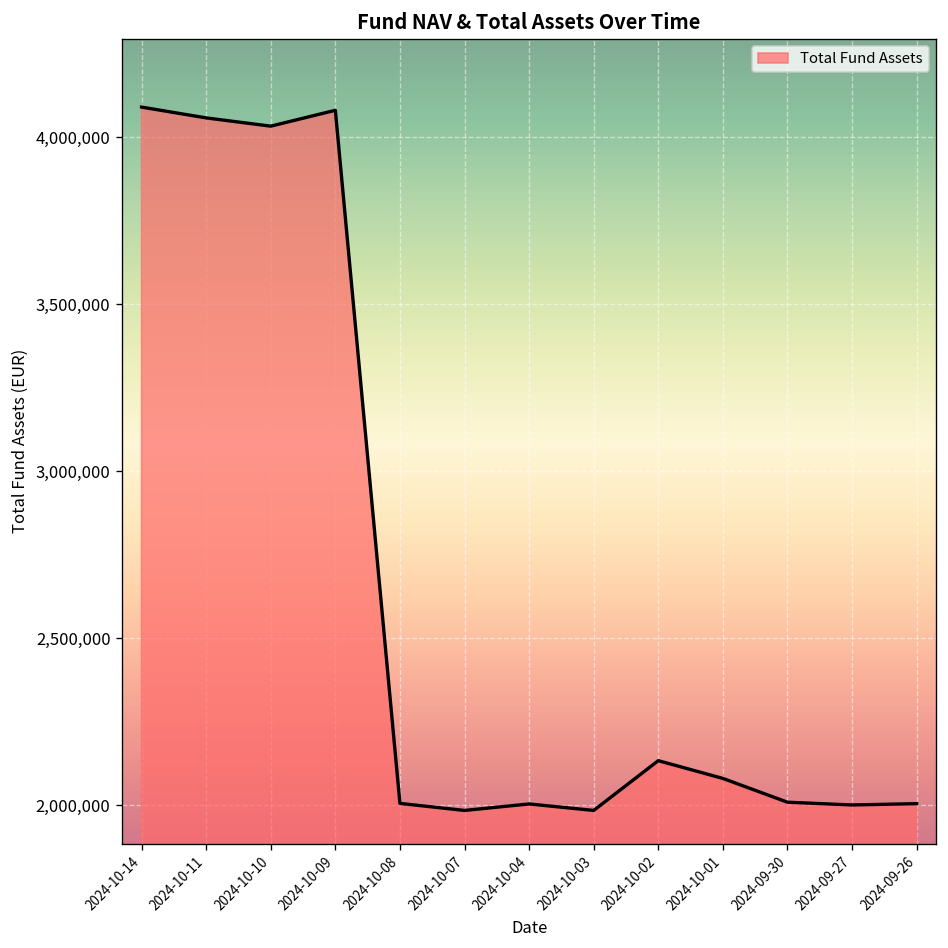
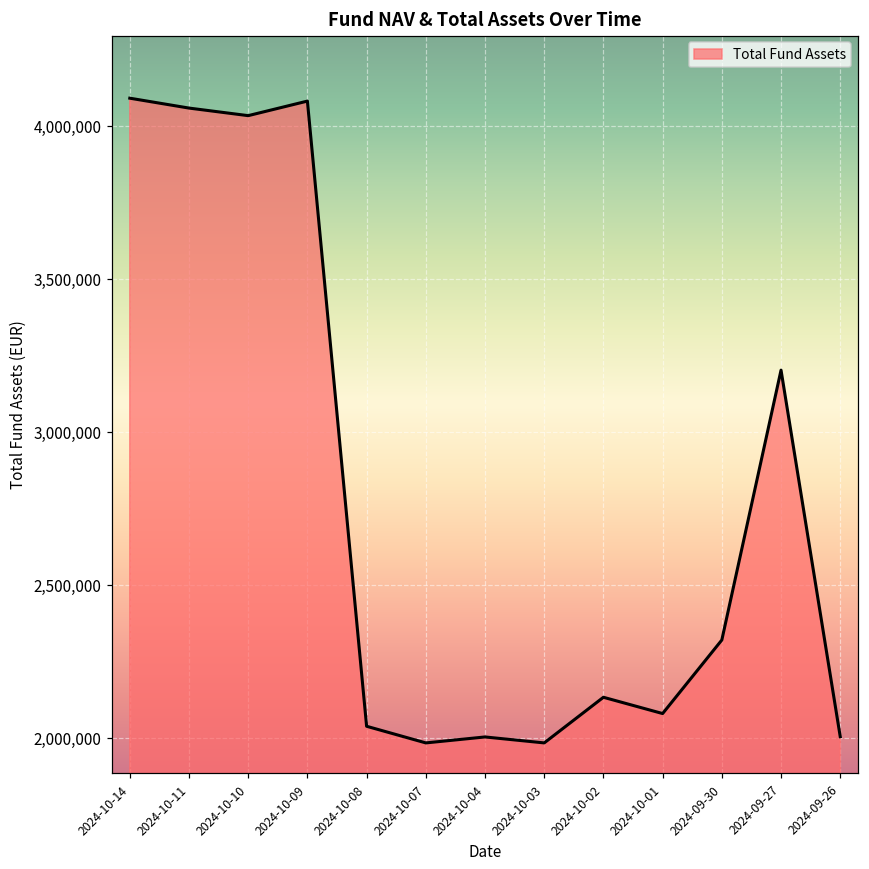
  {
    "2024-10-14": "4,090,000",
    "2024-10-11": "4,060,000",
    "2024-10-10": "4,030,000",
    "2024-10-09": "4,080,000",
-   "2024-10-08": "2,010,000",
+   "2024-10-08": "2,040,000",
    "2024-10-07": "1,980,000",
    "2024-10-04": "2,000,000",
    "2024-10-03": "1,980,000",
    "2024-10-02": "2,130,000",
    "2024-10-01": "2,080,000",
-   "2024-09-30": "2,010,000",
-   "2024-09-27": "2,000,000",
+   "2024-09-30": "2,320,000",
+   "2024-09-27": "3,200,000",
    "2024-09-26": "2,010,000"
  }
